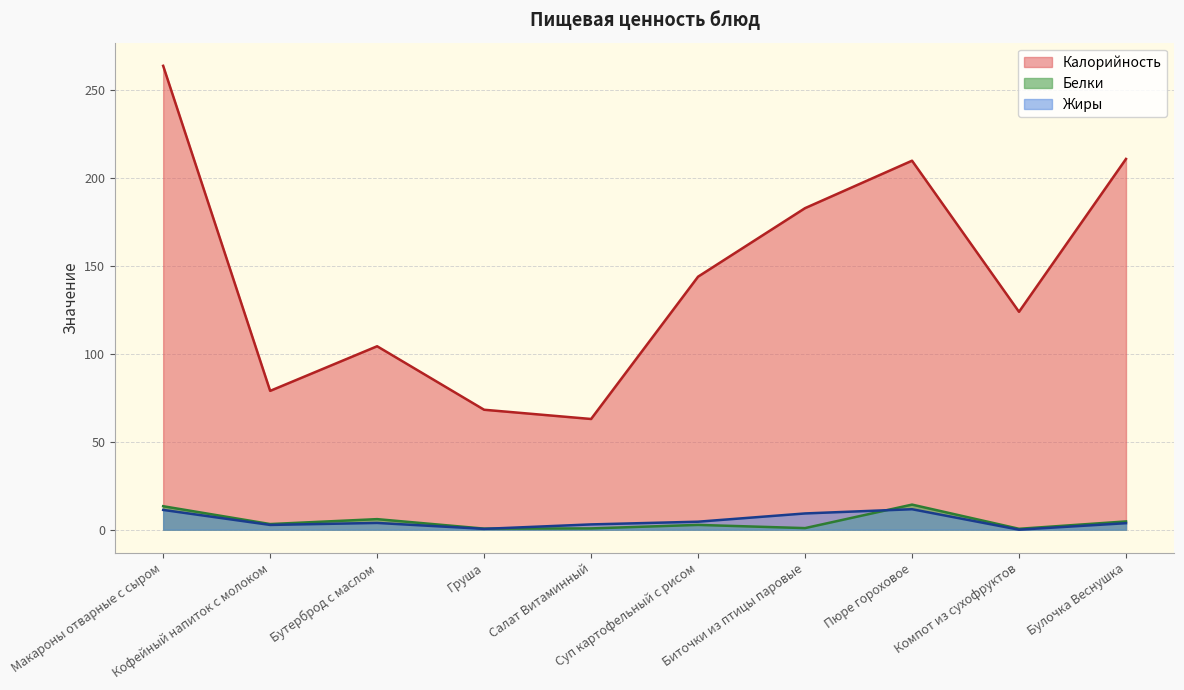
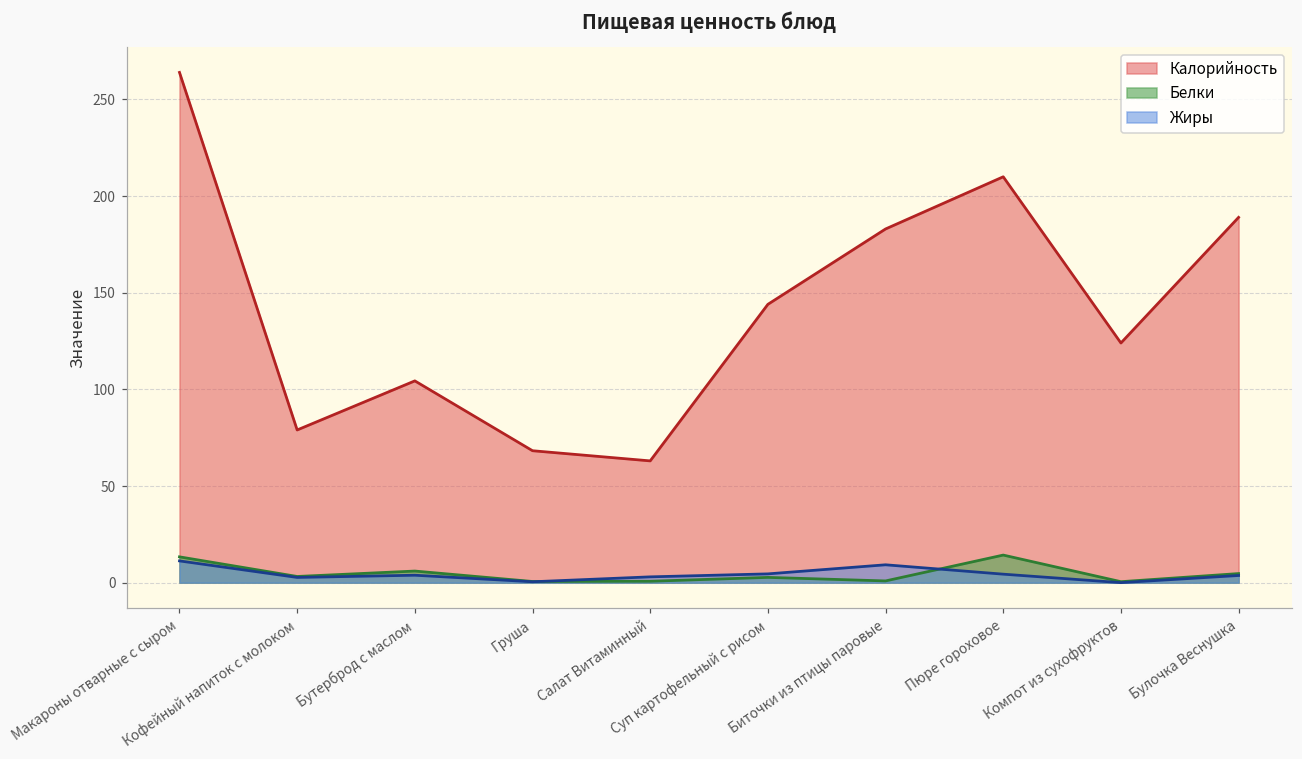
  {
    "Калорийность": {
      "Макароны отварные с сыром": 264,
      "Кофейный напиток с молоком": 79,
      "Бутерброд с маслом": 104,
      "Груша": 68,
      "Салат Витаминный": 63,
      "Суп картофельный с рисом": 144,
      "Биточки из птицы паровые": 183,
      "Пюре гороховое": 210,
      "Компот из сухофруктов": 124,
-     "Булочка Веснушка": 211
+     "Булочка Веснушка": 189
    },
    "Белки": {
      "Макароны отварные с сыром": 13,
      "Бутерброд с маслом": 6,
      "Салат Витаминный": 1,
      "Суп картофельный с рисом": 3,
      "Биточки из птицы паровые": 1,
      "Пюре гороховое": 14
    },
    "Жиры": {
      "Макароны отварные с сыром": 11,
      "Бутерброд с маслом": 4,
      "Салат Витаминный": 3,
      "Суп картофельный с рисом": 5,
      "Биточки из птицы паровые": 9,
-     "Пюре гороховое": 12
+     "Пюре гороховое": 4
    }
  }
